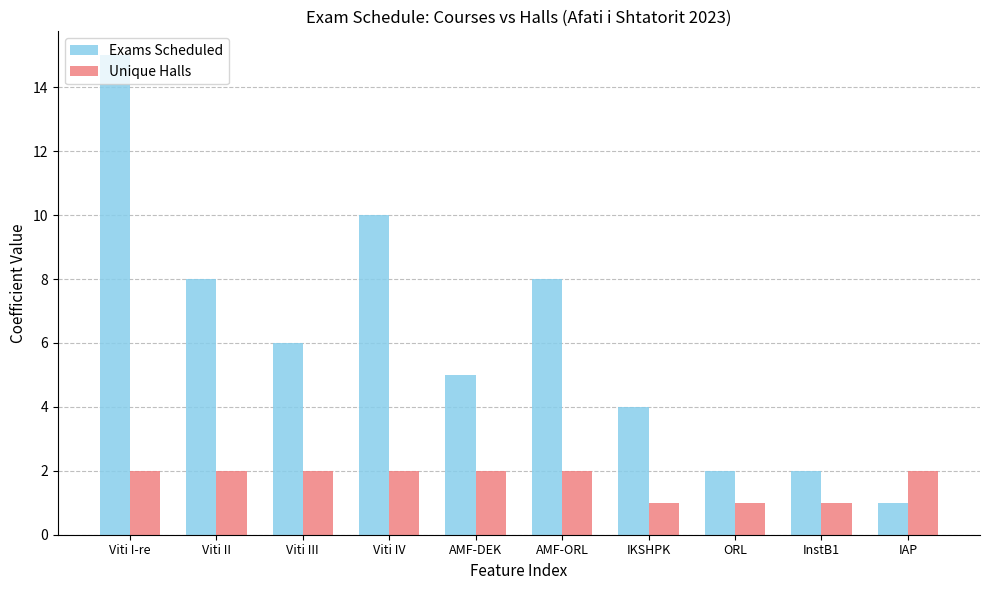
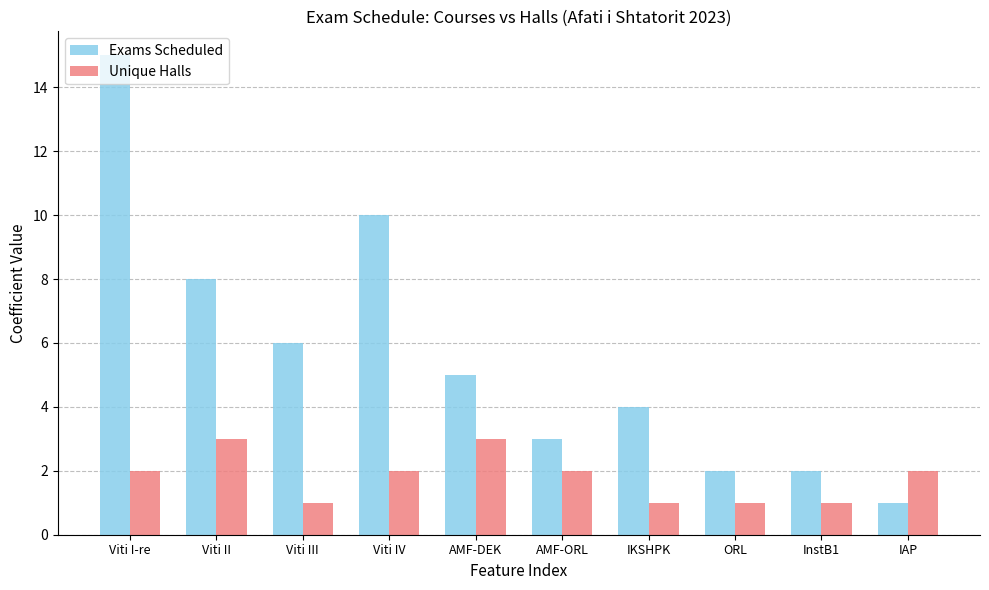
  {
    "Exams Scheduled": {
      "Viti II": 8,
      "Viti III": 6,
      "Viti IV": 10,
      "AMF-DEK": 5,
-     "AMF-ORL": 8,
+     "AMF-ORL": 3,
      "IKSHPK": 4,
      "ORL": 2,
      "InstB1": 2,
      "IAP": 1
    },
    "Unique Halls": {
      "Viti I-re": 2,
-     "Viti II": 2,
-     "Viti III": 2,
+     "Viti II": 3,
+     "Viti III": 1,
      "Viti IV": 2,
-     "AMF-DEK": 2,
+     "AMF-DEK": 3,
      "AMF-ORL": 2,
      "IKSHPK": 1,
      "ORL": 1,
      "InstB1": 1,
      "IAP": 2
    }
  }
